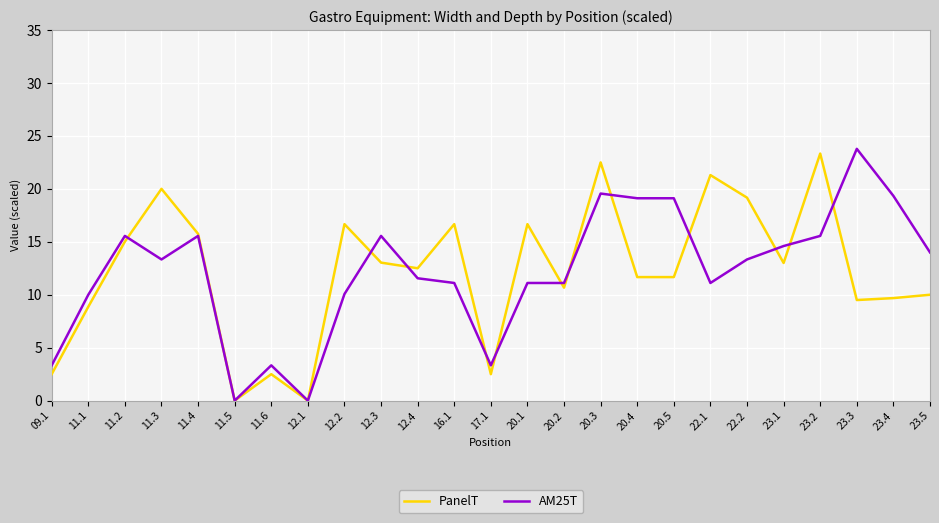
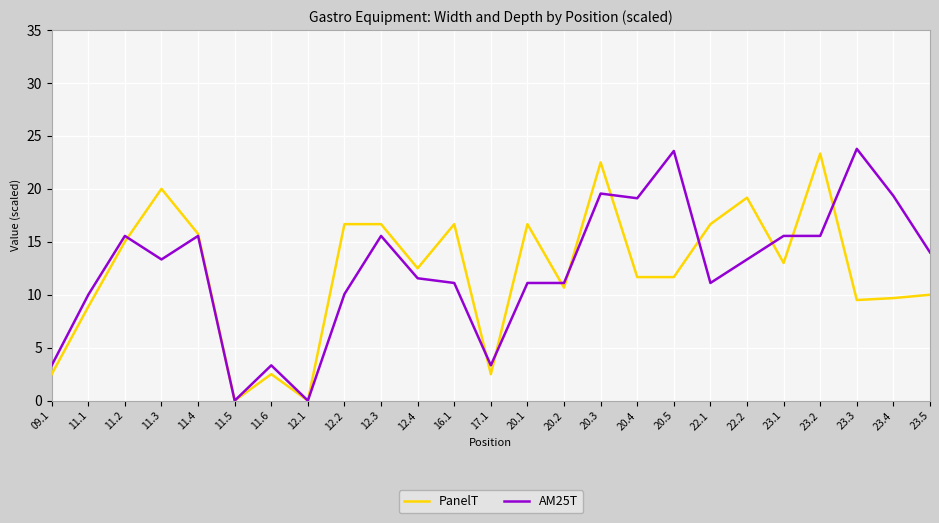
  {
    "PanelT": {
      "09.1": 2.5,
      "11.1": 8.9,
      "11.2": 15.0,
      "11.3": 20.0,
      "11.6": 2.5,
      "12.2": 16.7,
-     "12.3": 13.0,
+     "12.3": 16.7,
      "12.4": 12.5,
      "16.1": 16.7,
      "17.1": 2.5,
      "20.1": 16.7,
      "20.2": 10.7,
      "20.3": 22.5,
      "20.4": 11.7,
      "20.5": 11.7,
-     "22.1": 21.3,
+     "22.1": 16.7,
      "22.2": 19.2,
      "23.1": 13.0,
      "23.2": 23.3,
      "23.3": 9.5,
      "23.4": 9.7,
      "23.5": 10.0
    },
    "AM25T": {
      "09.1": 3.3,
      "11.1": 10.0,
      "11.2": 15.6,
      "11.3": 13.3,
      "11.6": 3.3,
      "12.2": 10.1,
      "12.3": 15.6,
      "12.4": 11.6,
      "16.1": 11.1,
      "17.1": 3.3,
      "20.1": 11.1,
      "20.2": 11.1,
      "20.3": 19.6,
      "20.4": 19.1,
-     "20.5": 19.1,
+     "20.5": 23.6,
      "22.1": 11.1,
      "22.2": 13.3,
-     "23.1": 14.6,
+     "23.1": 15.6,
      "23.2": 15.6,
      "23.3": 23.8,
      "23.4": 19.3,
      "23.5": 14.0
    }
  }
